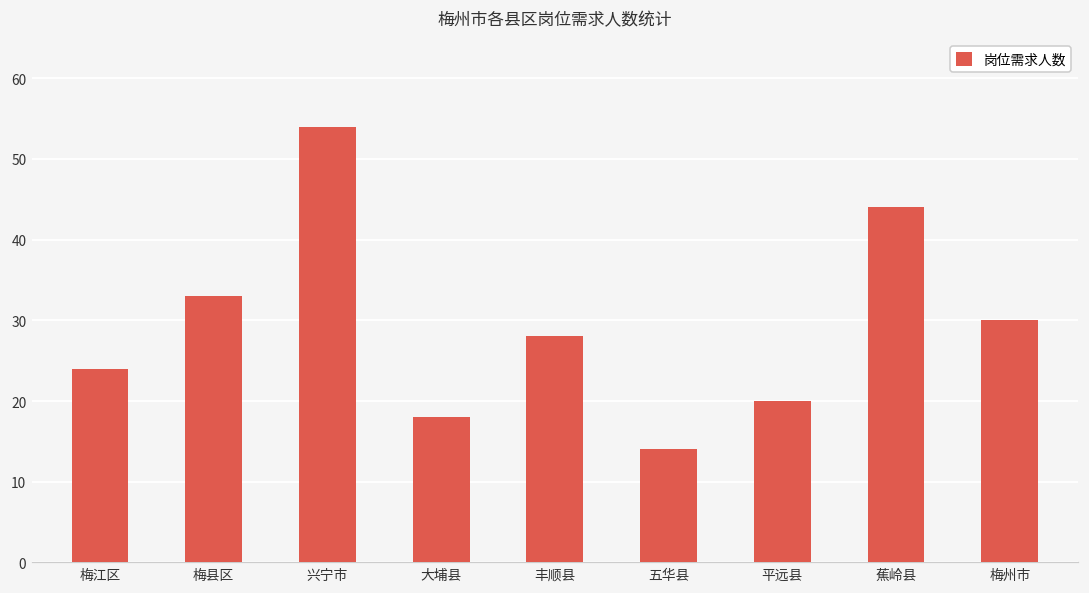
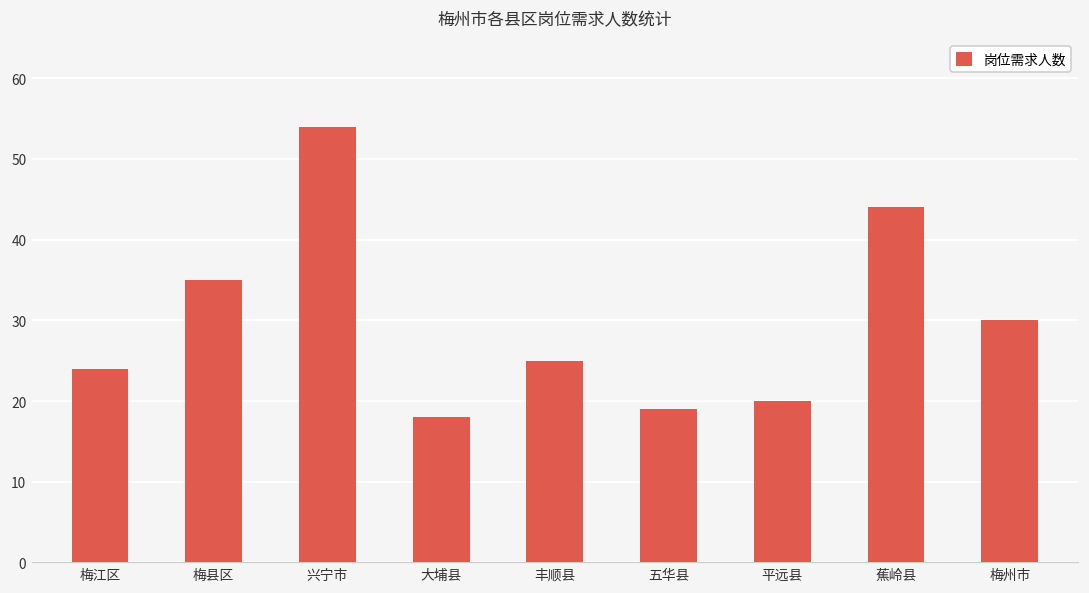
  {
    "梅江区": 24,
-   "梅县区": 33,
+   "梅县区": 35,
    "兴宁市": 54,
    "大埔县": 18,
-   "丰顺县": 28,
-   "五华县": 14,
+   "丰顺县": 25,
+   "五华县": 19,
    "平远县": 20,
    "蕉岭县": 44,
    "梅州市": 30
  }
